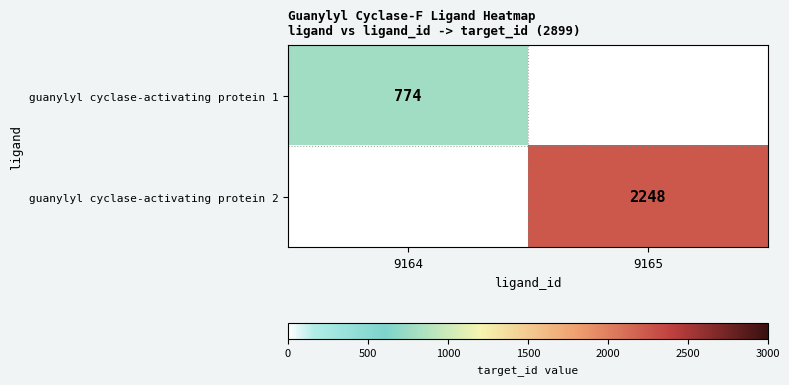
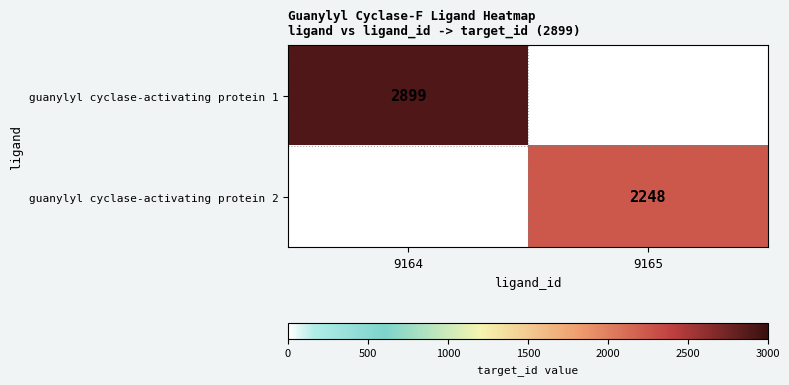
  {
    "guanylyl cyclase-activating protein 1": {
-     "9164": 774
+     "9164": 2899
    },
    "guanylyl cyclase-activating protein 2": {
      "9165": 2248
    }
  }
